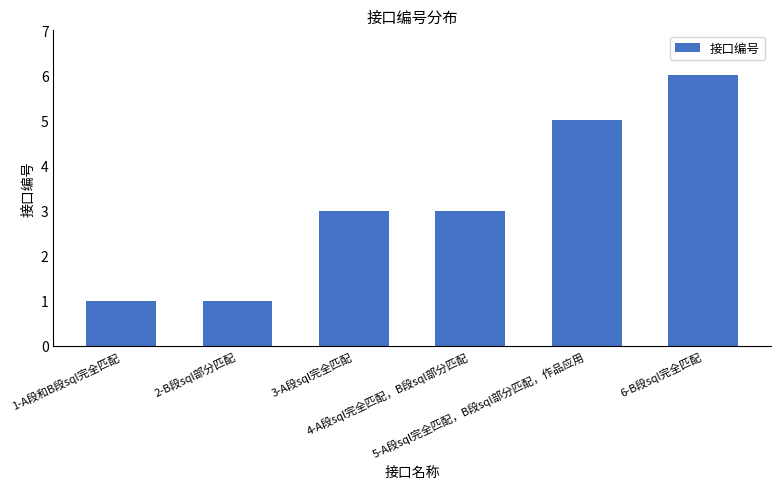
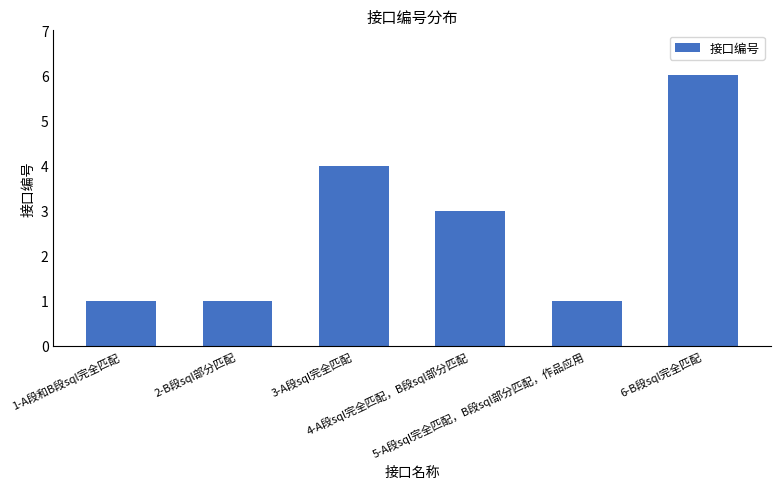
  {
    "1-A段和B段sql完全匹配": 1,
    "2-B段sql部分匹配": 1,
-   "3-A段sql完全匹配": 3,
+   "3-A段sql完全匹配": 4,
    "4-A段sql完全匹配，B段sql部分匹配": 3,
-   "5-A段sql完全匹配，B段sql部分匹配，作品应用": 5,
+   "5-A段sql完全匹配，B段sql部分匹配，作品应用": 1,
    "6-B段sql完全匹配": 6
  }
